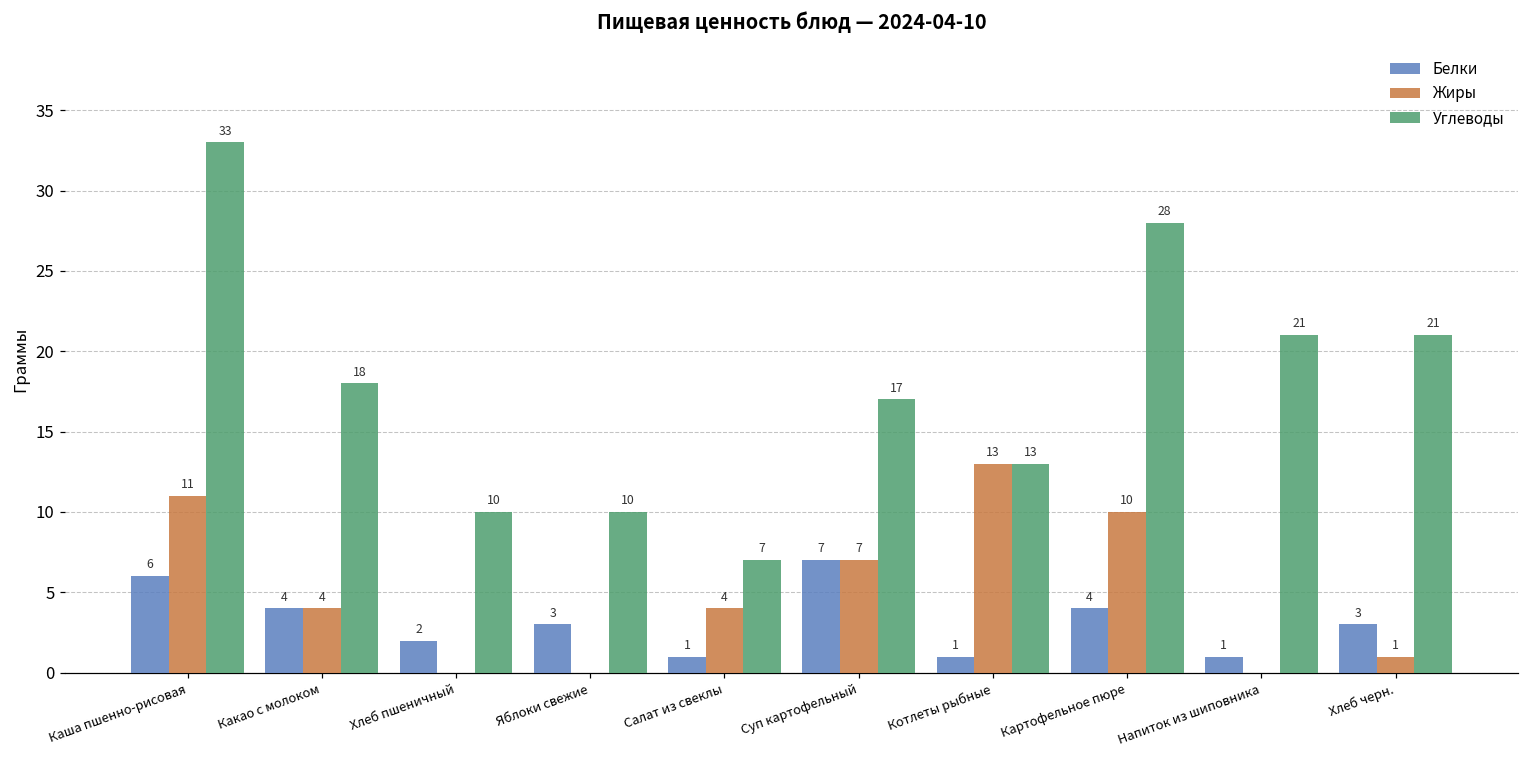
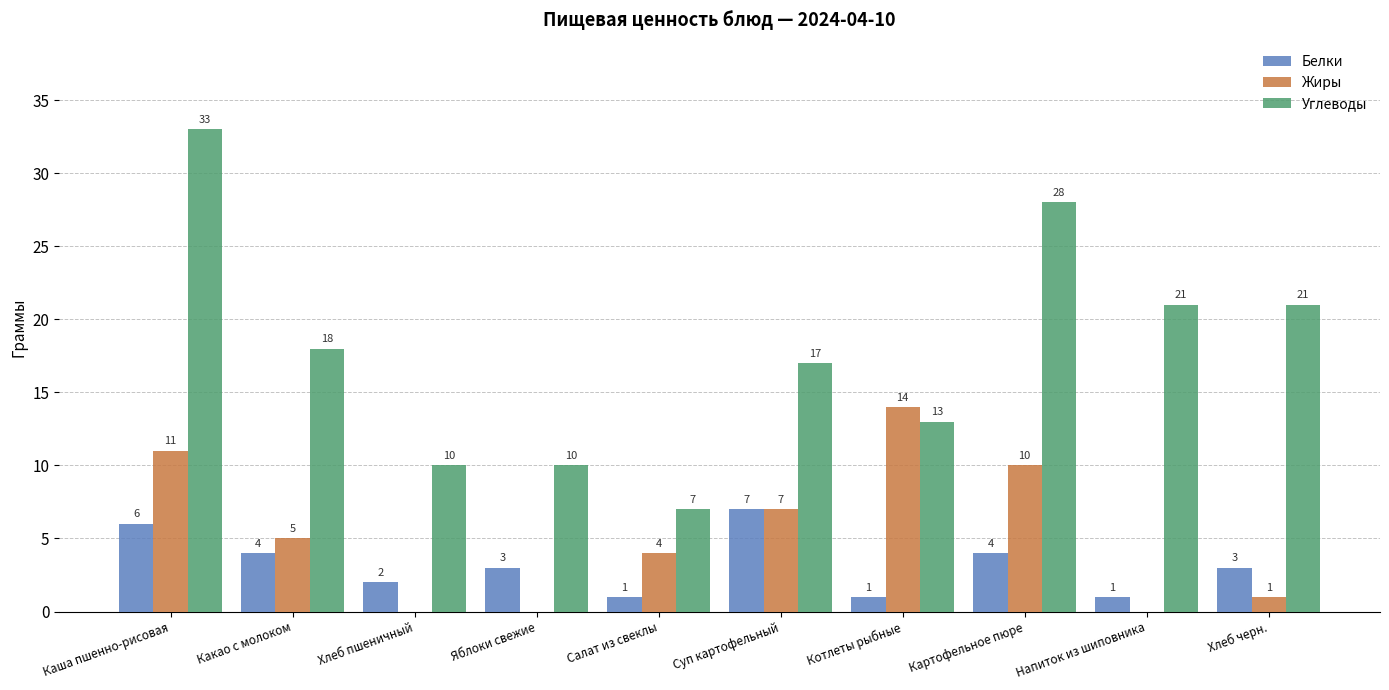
  {
    "Белки": {
      "Каша пшенно-рисовая": 6,
      "Какао с молоком": 4,
      "Хлеб пшеничный": 2,
      "Яблоки свежие": 3,
      "Салат из свеклы": 1,
      "Суп картофельный": 7,
      "Котлеты рыбные": 1,
      "Картофельное пюре": 4,
      "Напиток из шиповника": 1,
      "Хлеб черн.": 3
    },
    "Жиры": {
      "Каша пшенно-рисовая": 11,
-     "Какао с молоком": 4,
+     "Какао с молоком": 5,
      "Салат из свеклы": 4,
      "Суп картофельный": 7,
-     "Котлеты рыбные": 13,
+     "Котлеты рыбные": 14,
      "Картофельное пюре": 10,
      "Хлеб черн.": 1
    },
    "Углеводы": {
      "Каша пшенно-рисовая": 33,
      "Какао с молоком": 18,
      "Хлеб пшеничный": 10,
      "Яблоки свежие": 10,
      "Салат из свеклы": 7,
      "Суп картофельный": 17,
      "Котлеты рыбные": 13,
      "Картофельное пюре": 28,
      "Напиток из шиповника": 21,
      "Хлеб черн.": 21
    }
  }
